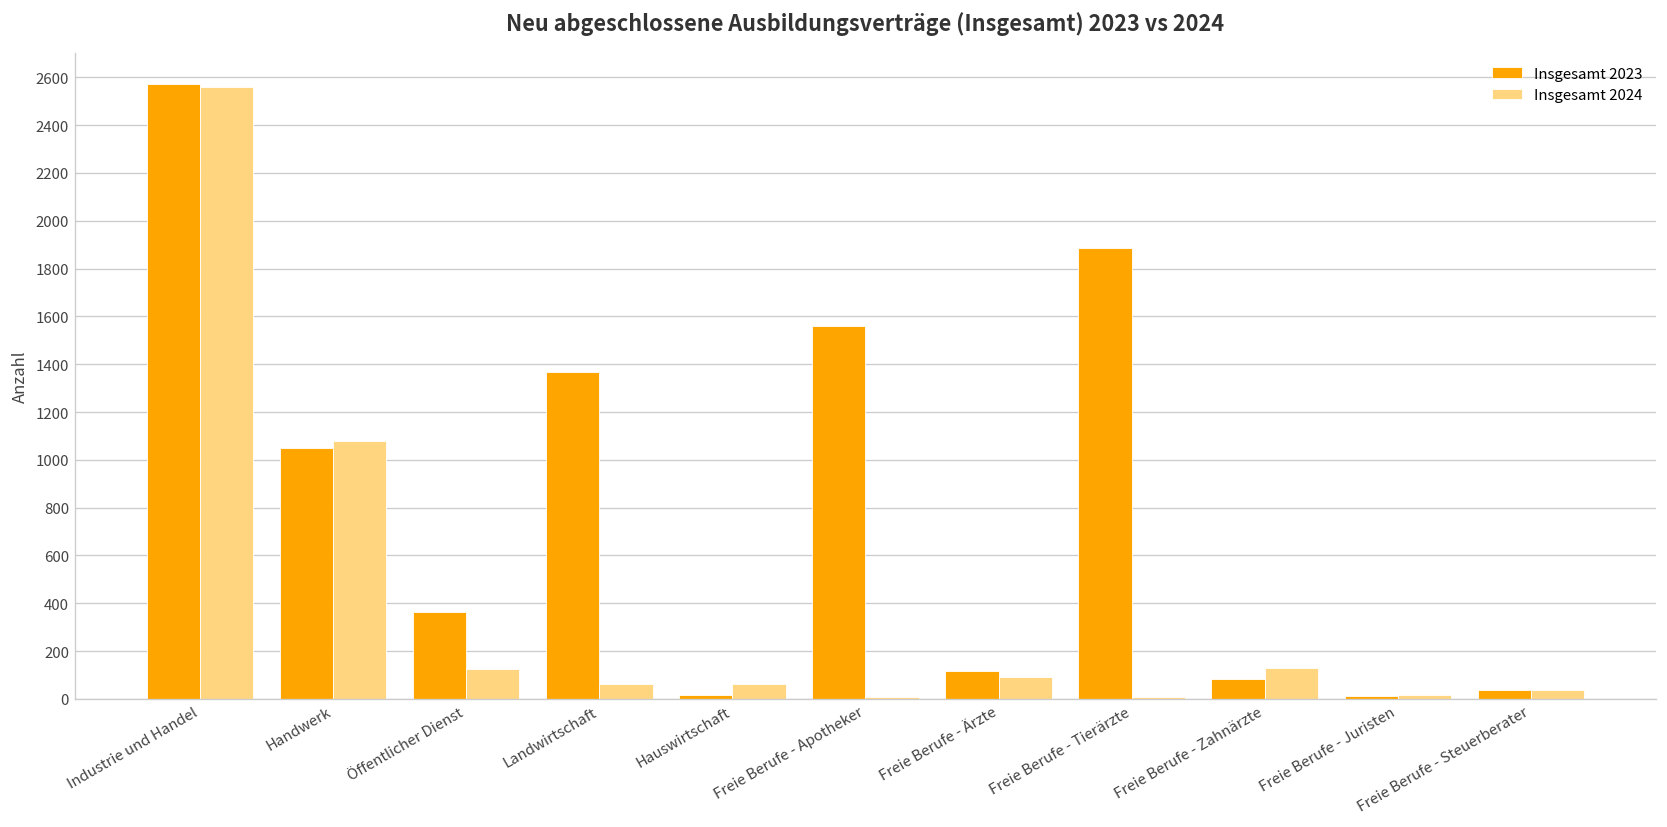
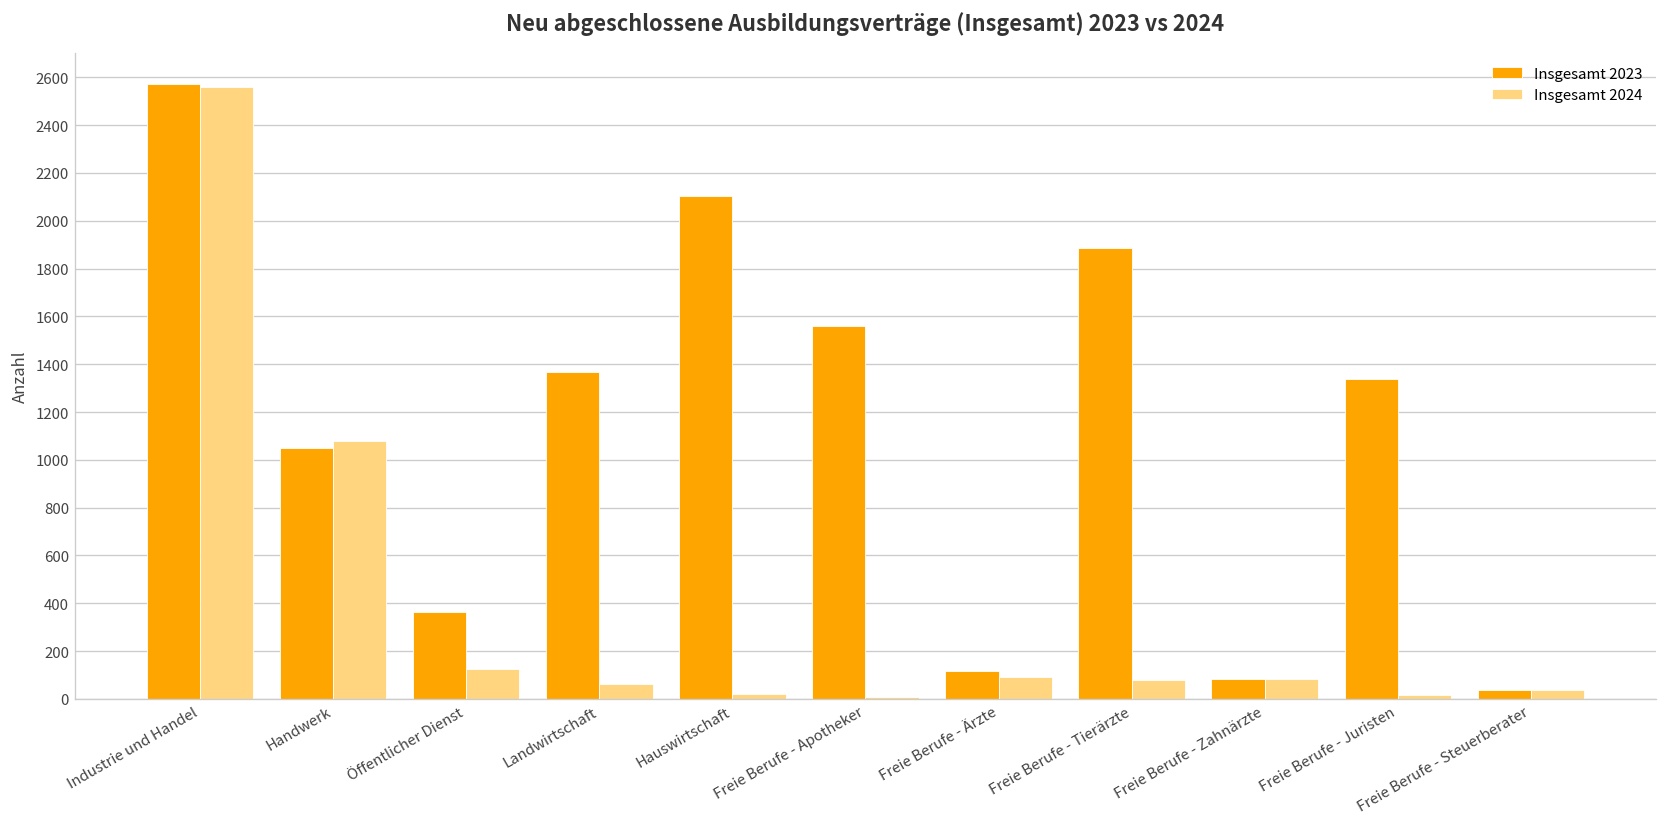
  {
    "Insgesamt 2023": {
      "Industrie und Handel": 2570,
      "Handwerk": 1050,
      "Öffentlicher Dienst": 360,
      "Landwirtschaft": 1370,
-     "Hauswirtschaft": 20,
+     "Hauswirtschaft": 2100,
      "Freie Berufe - Apotheker": 1560,
      "Freie Berufe - Ärzte": 120,
      "Freie Berufe - Tierärzte": 1890,
      "Freie Berufe - Zahnärzte": 80,
-     "Freie Berufe - Juristen": 10,
+     "Freie Berufe - Juristen": 1340,
      "Freie Berufe - Steuerberater": 40
    },
    "Insgesamt 2024": {
      "Industrie und Handel": 2560,
      "Handwerk": 1080,
      "Öffentlicher Dienst": 120,
      "Landwirtschaft": 60,
-     "Hauswirtschaft": 60,
+     "Hauswirtschaft": 20,
      "Freie Berufe - Ärzte": 90,
-     "Freie Berufe - Tierärzte": 10,
-     "Freie Berufe - Zahnärzte": 130,
+     "Freie Berufe - Tierärzte": 80,
+     "Freie Berufe - Zahnärzte": 80,
      "Freie Berufe - Juristen": 20,
      "Freie Berufe - Steuerberater": 40
    }
  }
